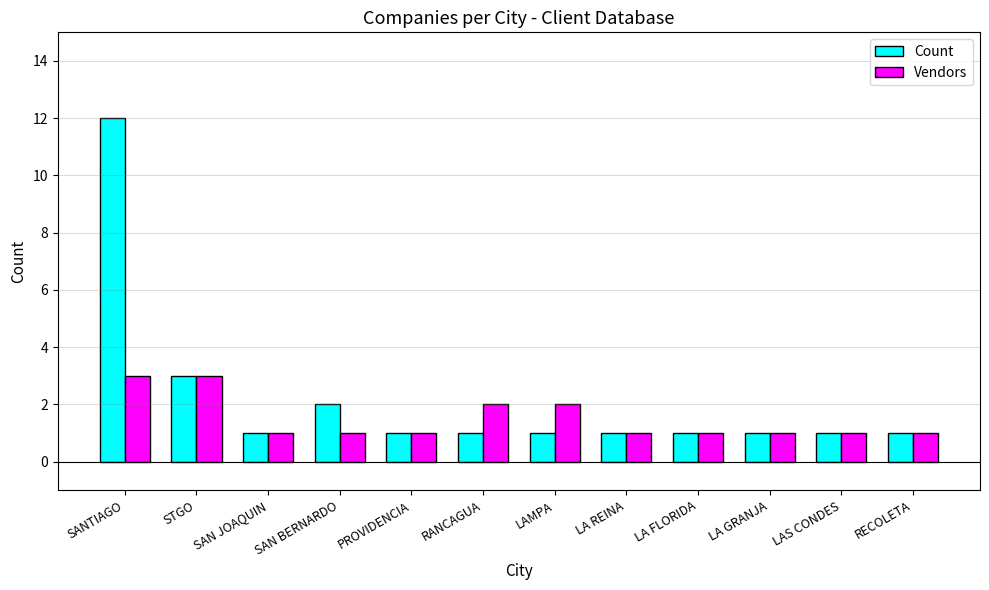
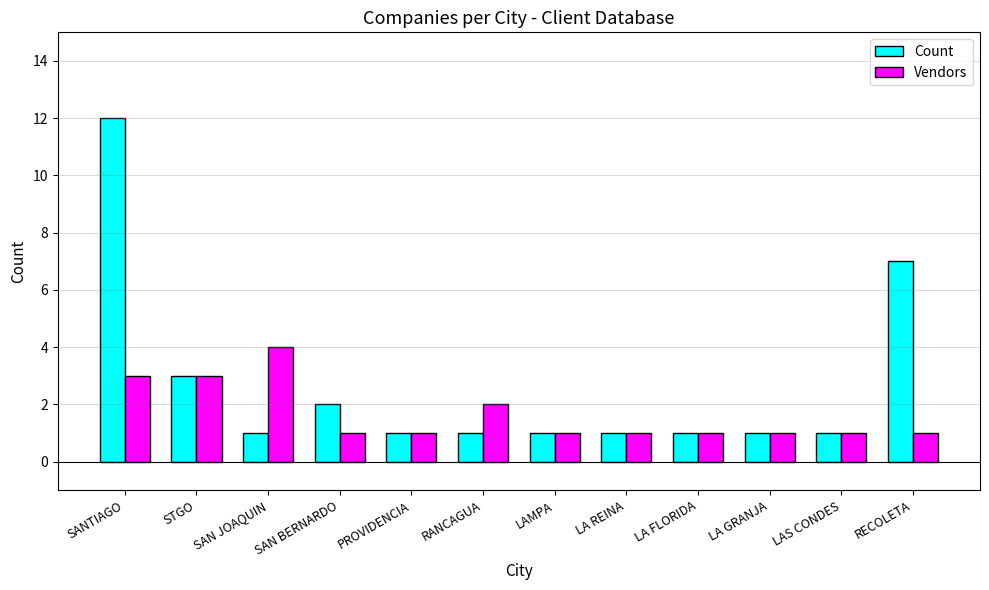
  {
    "Count": {
      "SANTIAGO": 12,
      "STGO": 3,
      "SAN JOAQUIN": 1,
      "SAN BERNARDO": 2,
      "PROVIDENCIA": 1,
      "RANCAGUA": 1,
      "LAMPA": 1,
      "LA REINA": 1,
      "LA FLORIDA": 1,
      "LA GRANJA": 1,
      "LAS CONDES": 1,
-     "RECOLETA": 1
+     "RECOLETA": 7
    },
    "Vendors": {
      "SANTIAGO": 3,
      "STGO": 3,
-     "SAN JOAQUIN": 1,
+     "SAN JOAQUIN": 4,
      "SAN BERNARDO": 1,
      "PROVIDENCIA": 1,
      "RANCAGUA": 2,
-     "LAMPA": 2,
+     "LAMPA": 1,
      "LA REINA": 1,
      "LA FLORIDA": 1,
      "LA GRANJA": 1,
      "LAS CONDES": 1,
      "RECOLETA": 1
    }
  }
